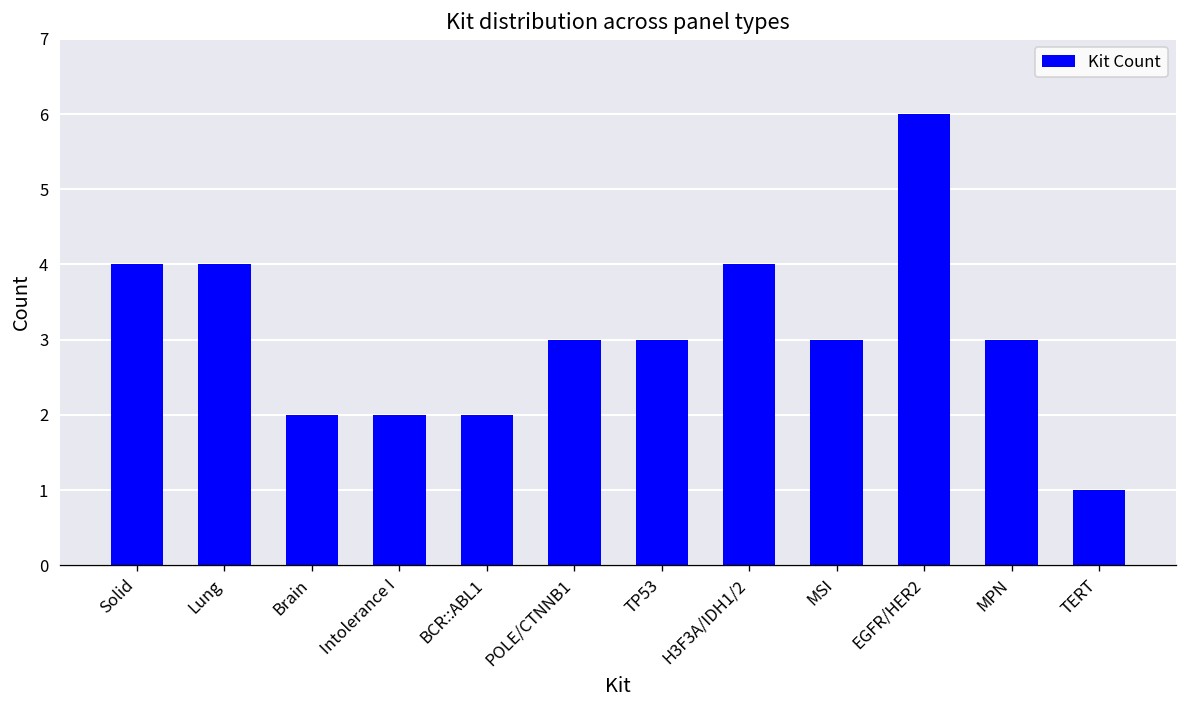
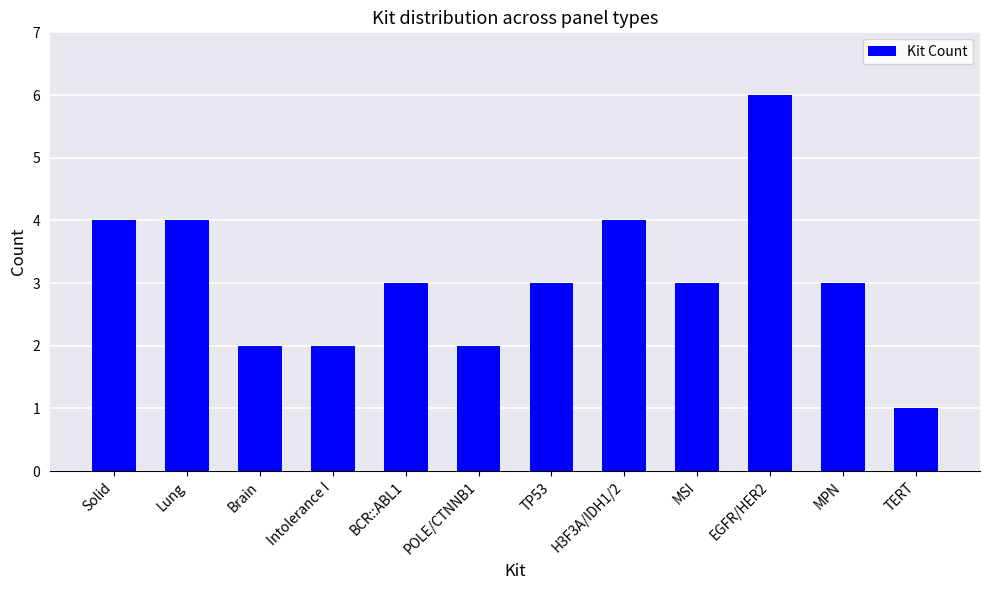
  {
    "Solid": 4,
    "Lung": 4,
    "Brain": 2,
    "Intolerance I": 2,
-   "BCR::ABL1": 2,
-   "POLE/CTNNB1": 3,
+   "BCR::ABL1": 3,
+   "POLE/CTNNB1": 2,
    "TP53": 3,
    "H3F3A/IDH1/2": 4,
    "MSI": 3,
    "EGFR/HER2": 6,
    "MPN": 3,
    "TERT": 1
  }
